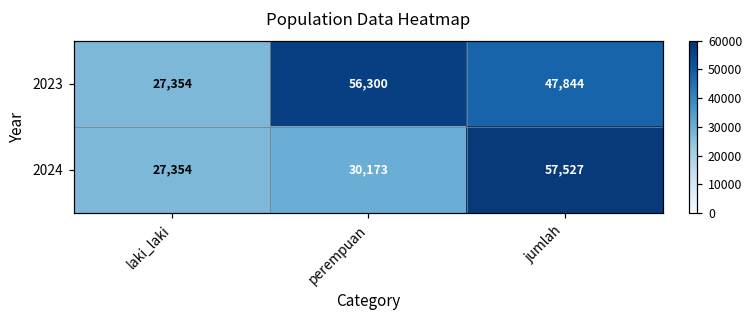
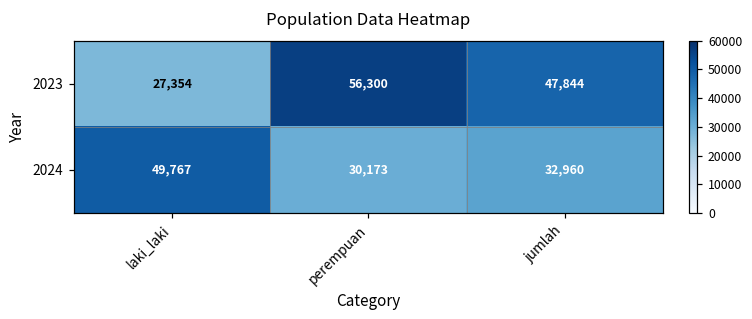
  {
    "2023": {
      "laki_laki": "27,354",
      "perempuan": "56,300",
      "jumlah": "47,844"
    },
    "2024": {
-     "laki_laki": "27,354",
+     "laki_laki": "49,767",
      "perempuan": "30,173",
-     "jumlah": "57,527"
+     "jumlah": "32,960"
    }
  }
